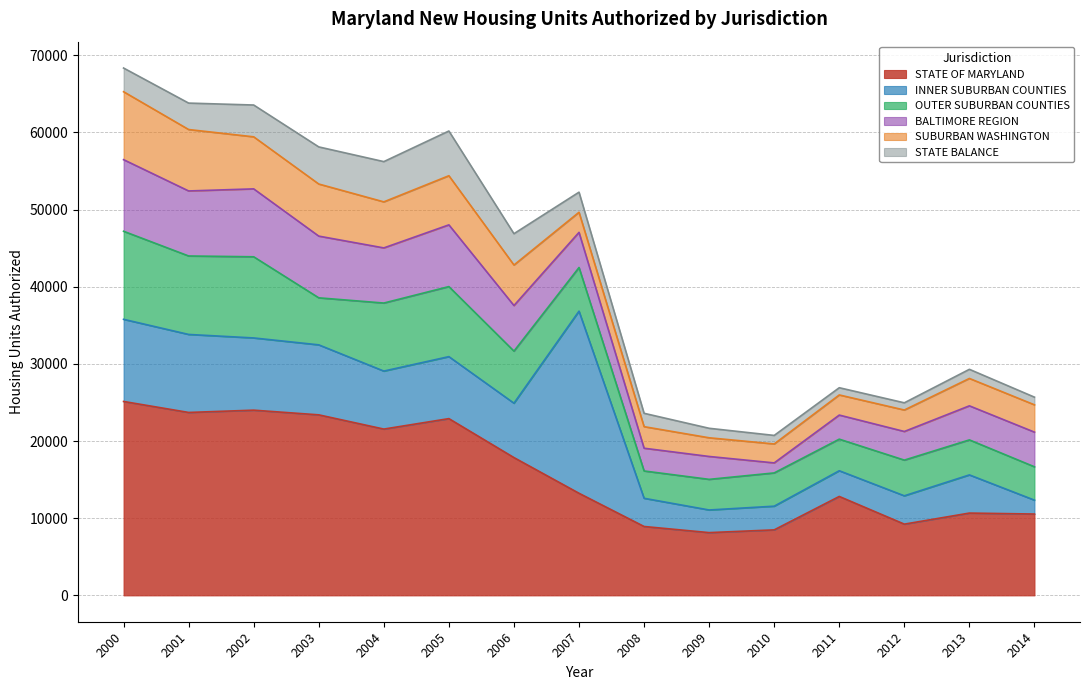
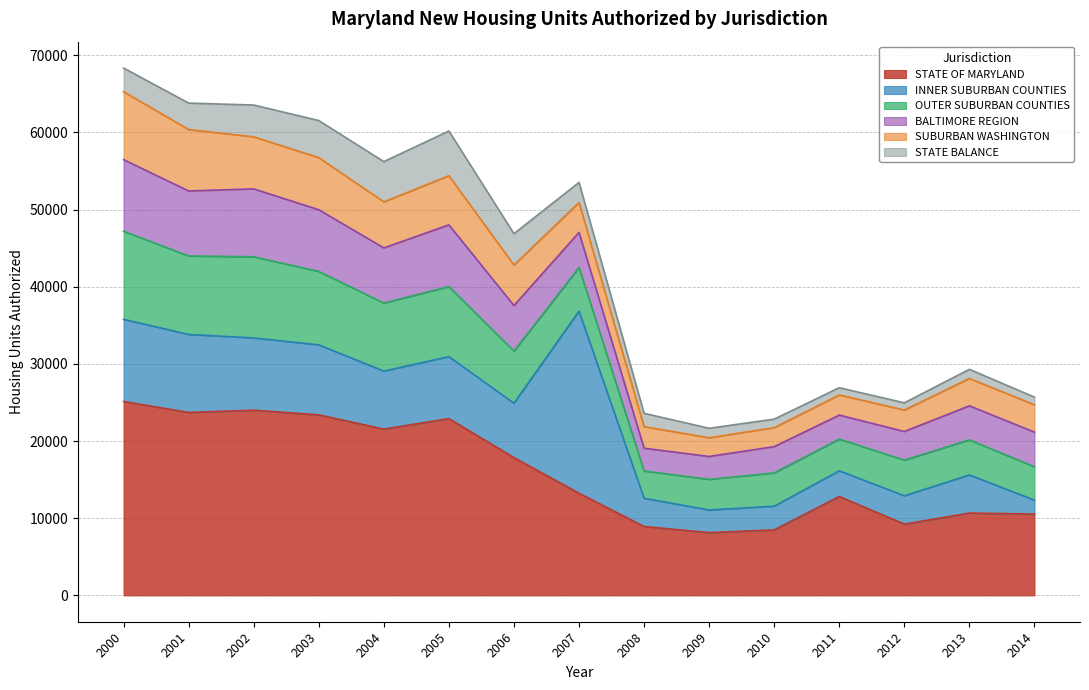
  {
    "STATE OF MARYLAND": {
      "2000": 25000,
      "2001": 24000,
      "2002": 24000,
      "2003": 23000,
      "2004": 22000,
      "2005": 23000,
      "2006": 18000,
      "2007": 13000,
      "2008": 9000,
      "2009": 8000,
      "2010": 8000,
      "2011": 13000,
      "2012": 9000,
      "2013": 11000,
      "2014": 11000
    },
    "INNER SUBURBAN COUNTIES": {
      "2000": 11000,
      "2001": 10000,
      "2002": 9000,
      "2003": 9000,
      "2004": 8000,
      "2005": 8000,
      "2006": 7000,
      "2007": 24000,
      "2008": 4000,
      "2009": 3000,
      "2010": 3000,
      "2011": 3000,
      "2012": 4000,
      "2013": 5000,
      "2014": 2000
    },
    "OUTER SUBURBAN COUNTIES": {
      "2000": 11000,
      "2001": 10000,
      "2002": 11000,
-     "2003": 6000,
+     "2003": 10000,
      "2004": 9000,
      "2005": 9000,
      "2006": 7000,
      "2007": 6000,
      "2008": 4000,
      "2009": 4000,
      "2010": 4000,
      "2011": 4000,
      "2012": 5000,
      "2013": 5000,
      "2014": 4000
    },
    "BALTIMORE REGION": {
      "2000": 9000,
      "2001": 8000,
      "2002": 9000,
      "2003": 8000,
      "2004": 7000,
      "2005": 8000,
      "2006": 6000,
      "2007": 5000,
      "2008": 3000,
      "2009": 3000,
-     "2010": 1000,
+     "2010": 3000,
      "2011": 3000,
      "2012": 4000,
      "2013": 4000,
      "2014": 4000
    },
    "SUBURBAN WASHINGTON": {
      "2000": 9000,
      "2001": 8000,
      "2002": 7000,
      "2003": 7000,
      "2004": 6000,
      "2005": 6000,
      "2006": 5000,
-     "2007": 3000,
+     "2007": 4000,
      "2008": 3000,
      "2009": 2000,
      "2010": 2000,
      "2011": 3000,
      "2012": 3000,
      "2013": 4000,
      "2014": 4000
    },
    "STATE BALANCE": {
      "2000": 3000,
      "2001": 3000,
      "2002": 4000,
      "2003": 5000,
      "2004": 5000,
      "2005": 6000,
      "2006": 4000,
      "2007": 3000,
      "2008": 2000,
      "2009": 1000,
      "2010": 1000,
      "2011": 1000,
      "2012": 1000,
      "2013": 1000,
      "2014": 1000
    }
  }
